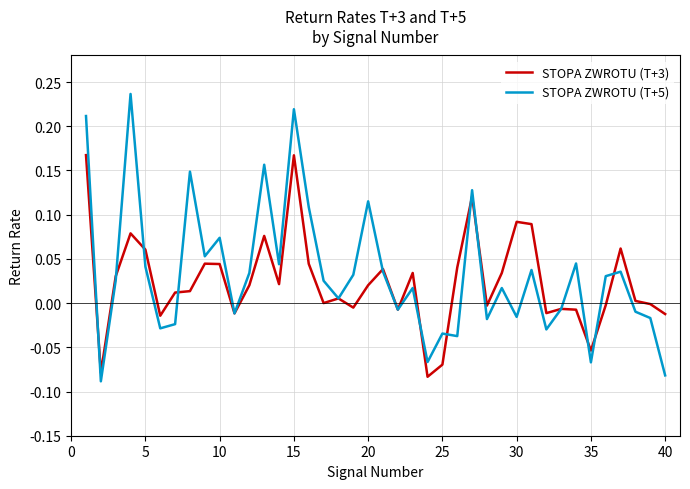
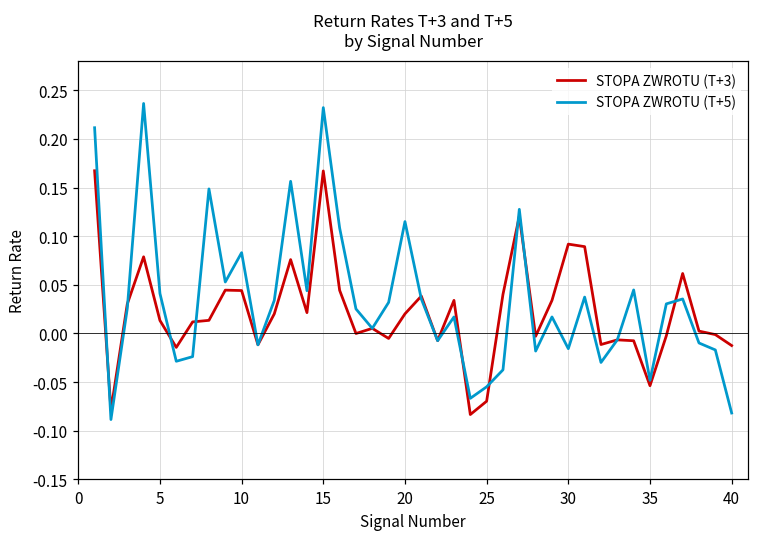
  {
    "STOPA ZWROTU (T+3)": {
-     "5": 0.06,
+     "5": 0.01,
      "10": 0.04,
      "15": 0.17,
      "20": 0.02,
      "25": -0.07,
      "30": 0.09,
      "35": -0.05,
      "40": -0.01
    },
    "STOPA ZWROTU (T+5)": {
      "5": 0.04,
-     "10": 0.07,
-     "15": 0.22,
+     "10": 0.08,
+     "15": 0.23,
      "20": 0.12,
-     "25": -0.03,
+     "25": -0.05,
      "30": -0.02,
-     "35": -0.07,
+     "35": -0.05,
      "40": -0.08
    }
  }
